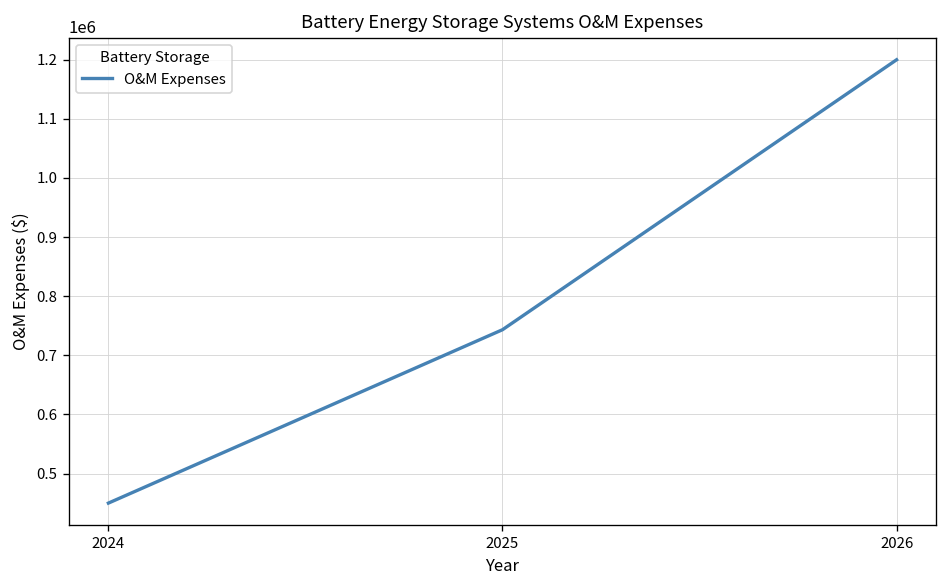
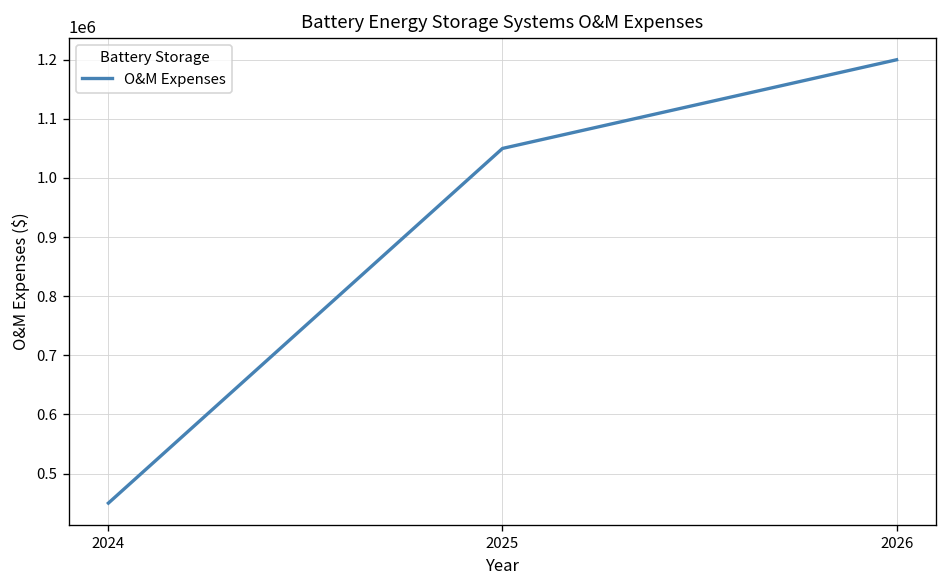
  {
    "2024": 450000,
-   "2025": 740000,
+   "2025": 1050000,
    "2026": 1200000
  }
